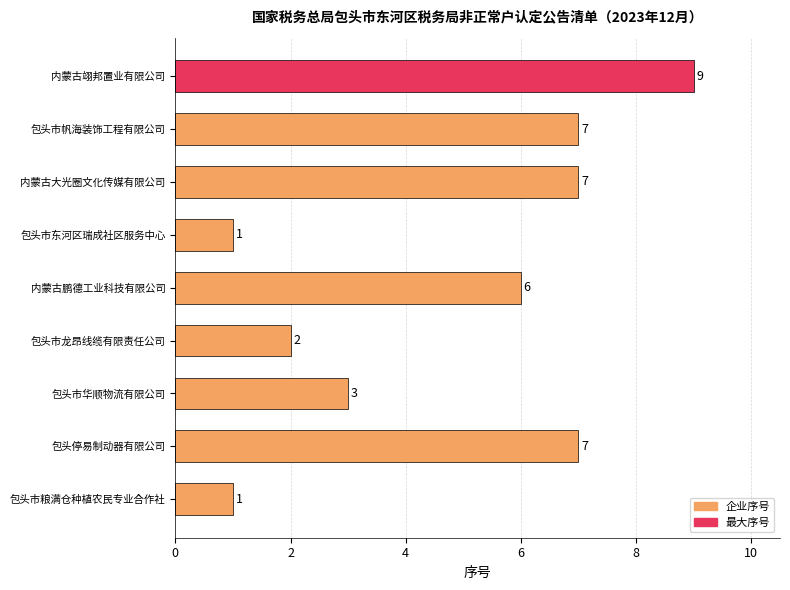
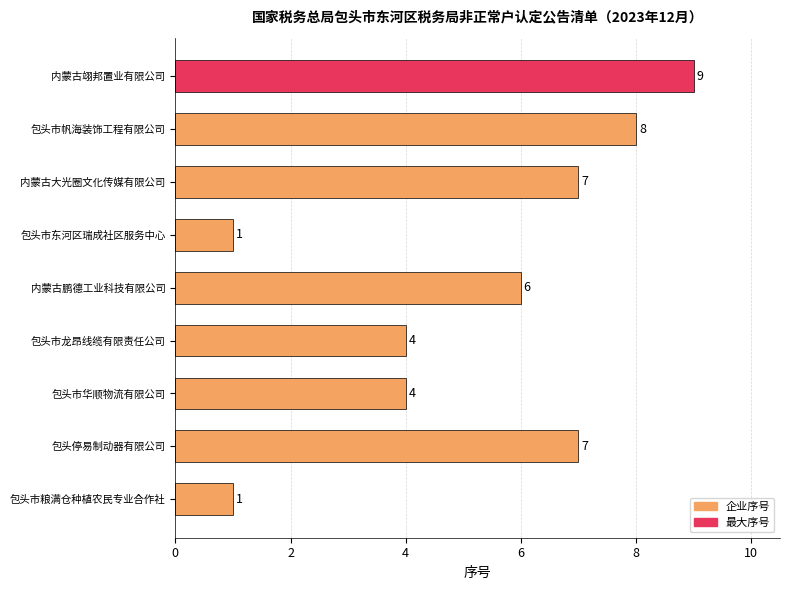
  {
    "内蒙古翊邦置业有限公司": 9,
-   "包头市帆海装饰工程有限公司": 7,
+   "包头市帆海装饰工程有限公司": 8,
    "内蒙古大光圈文化传媒有限公司": 7,
    "包头市东河区瑞成社区服务中心": 1,
    "内蒙古鹏德工业科技有限公司": 6,
-   "包头市龙昂线缆有限责任公司": 2,
-   "包头市华顺物流有限公司": 3,
+   "包头市龙昂线缆有限责任公司": 4,
+   "包头市华顺物流有限公司": 4,
    "包头停易制动器有限公司": 7,
    "包头市粮满仓种植农民专业合作社": 1
  }
